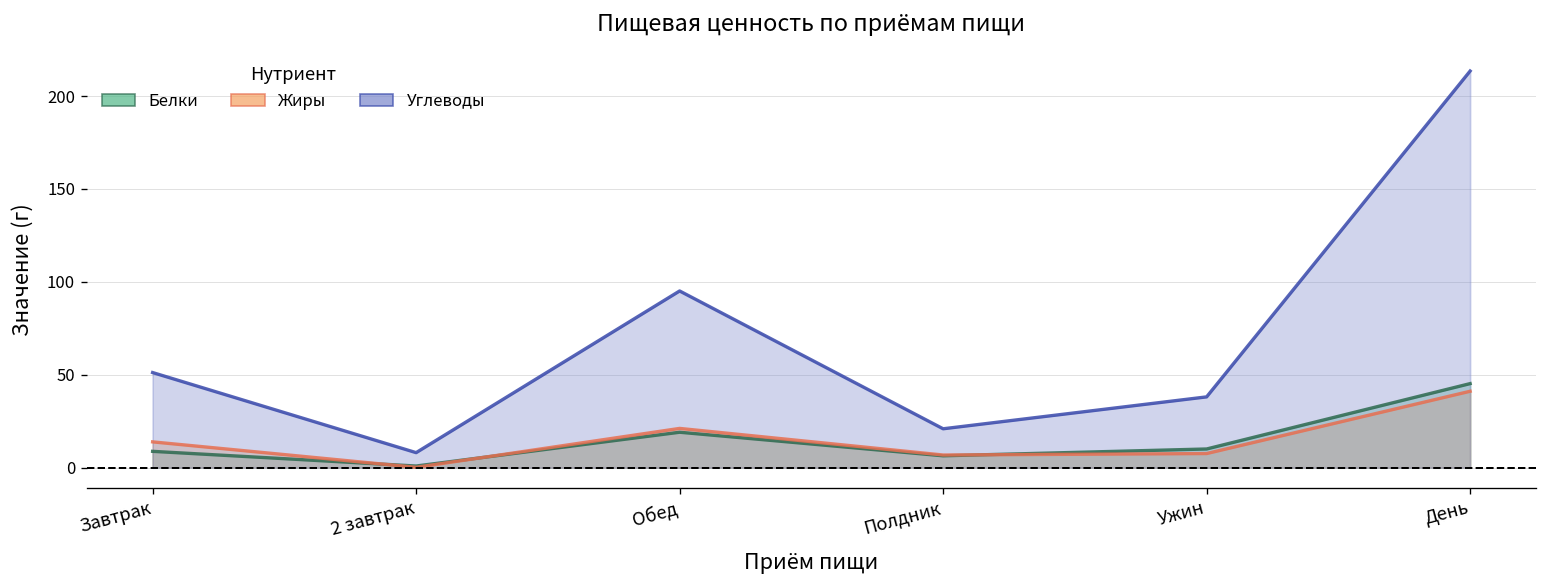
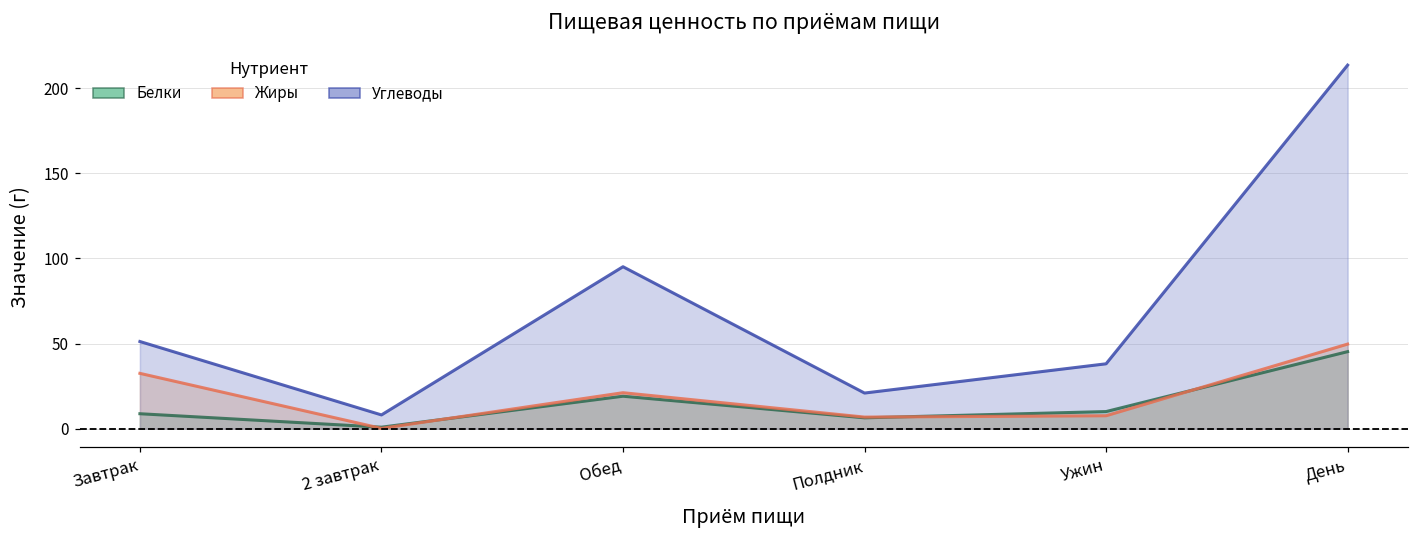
  {
    "Жиры": {
-     "Завтрак": 14,
+     "Завтрак": 33,
      "Обед": 21,
      "Ужин": 8,
-     "День": 41
+     "День": 50
    }
  }
